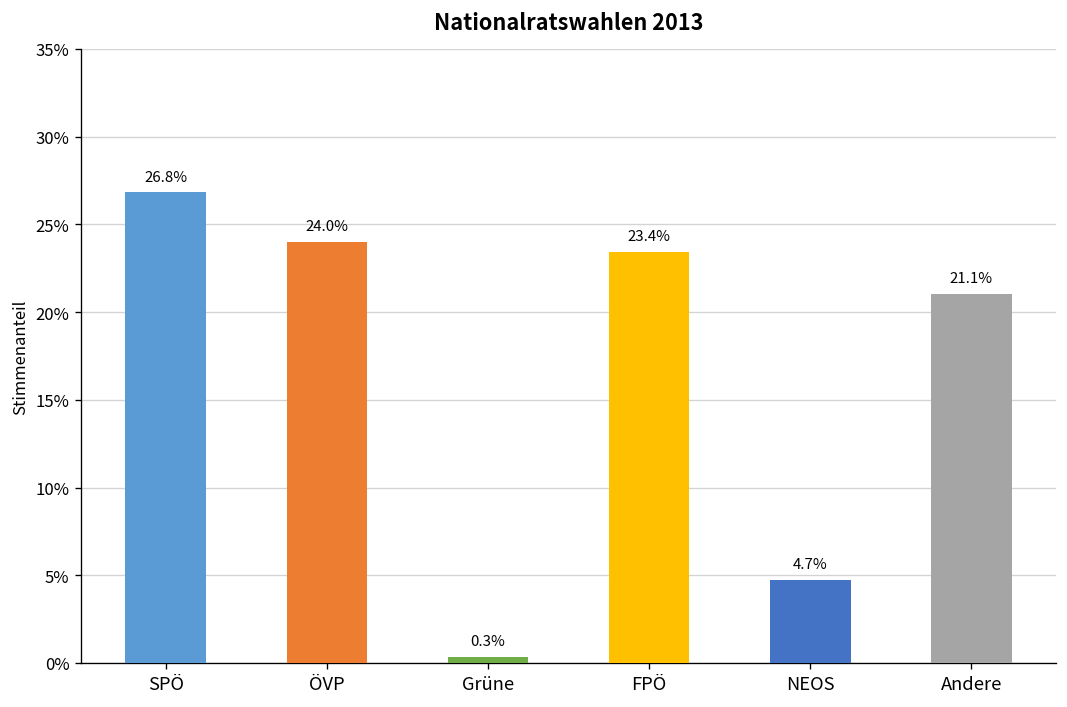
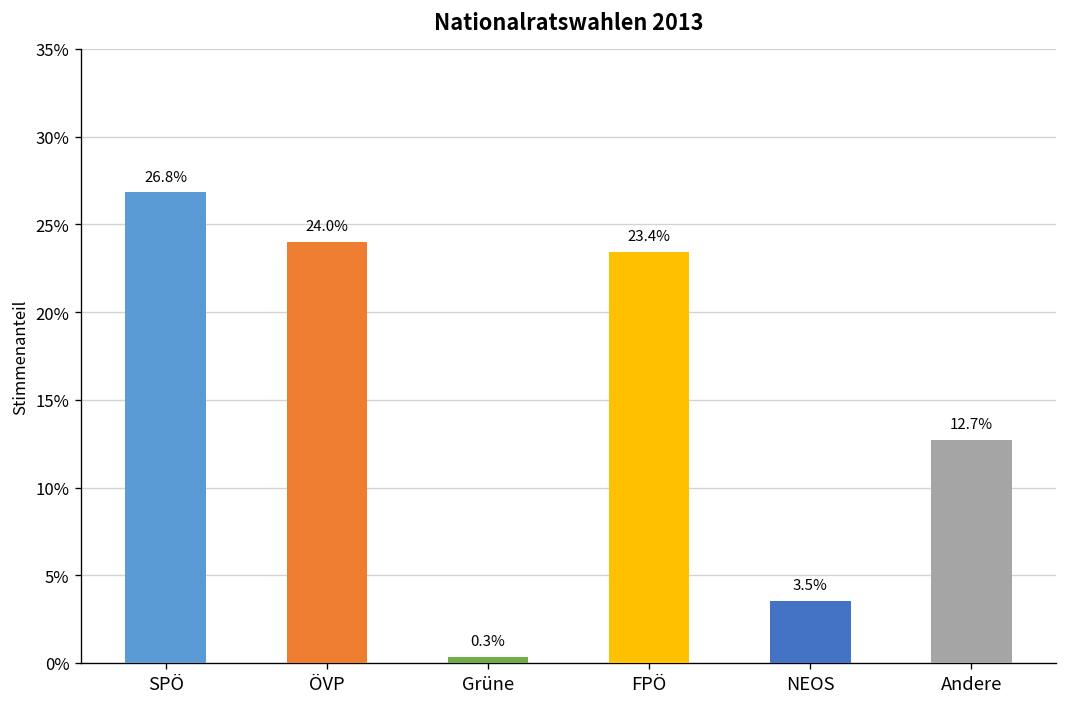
  {
    "SPÖ": "26.8%",
    "ÖVP": "24.0%",
    "Grüne": "0.3%",
    "FPÖ": "23.4%",
-   "NEOS": "4.7%",
-   "Andere": "21.1%"
+   "NEOS": "3.5%",
+   "Andere": "12.7%"
  }
